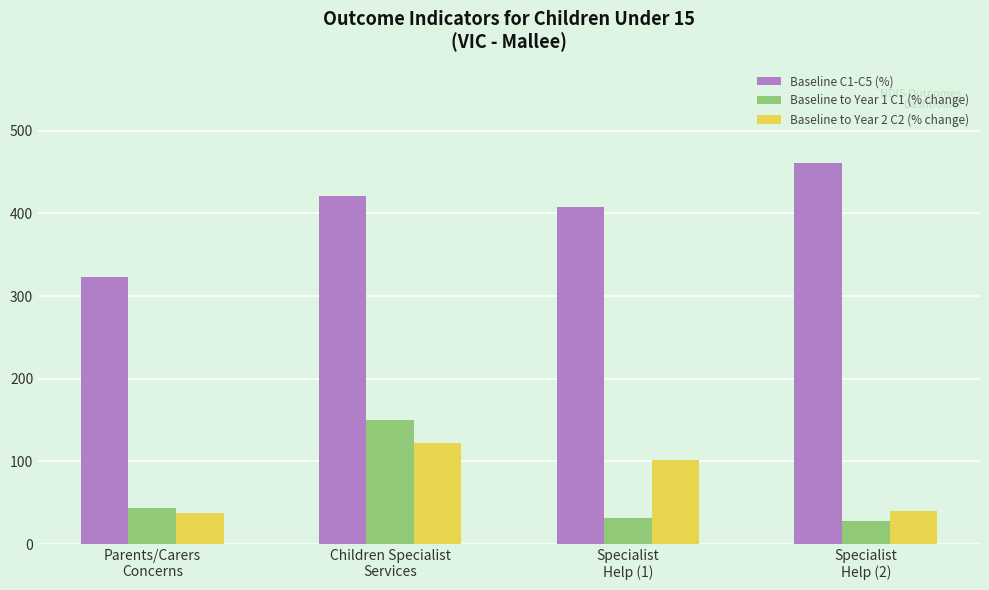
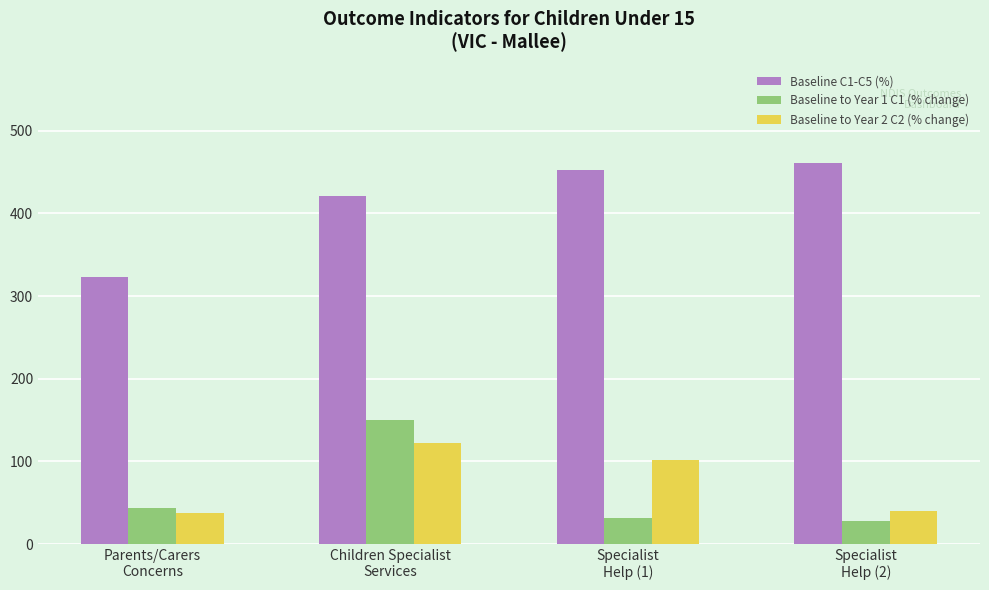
  {
    "Baseline C1-C5 (%)": {
      "Parents/Carers Concerns": 320,
      "Children Specialist Services": 420,
-     "Specialist Help (1)": 410,
+     "Specialist Help (1)": 450,
      "Specialist Help (2)": 460
    },
    "Baseline to Year 1 C1 (% change)": {
      "Parents/Carers Concerns": 40,
      "Children Specialist Services": 150,
      "Specialist Help (1)": 30,
      "Specialist Help (2)": 30
    },
    "Baseline to Year 2 C2 (% change)": {
      "Parents/Carers Concerns": 40,
      "Children Specialist Services": 120,
      "Specialist Help (1)": 100,
      "Specialist Help (2)": 40
    }
  }
